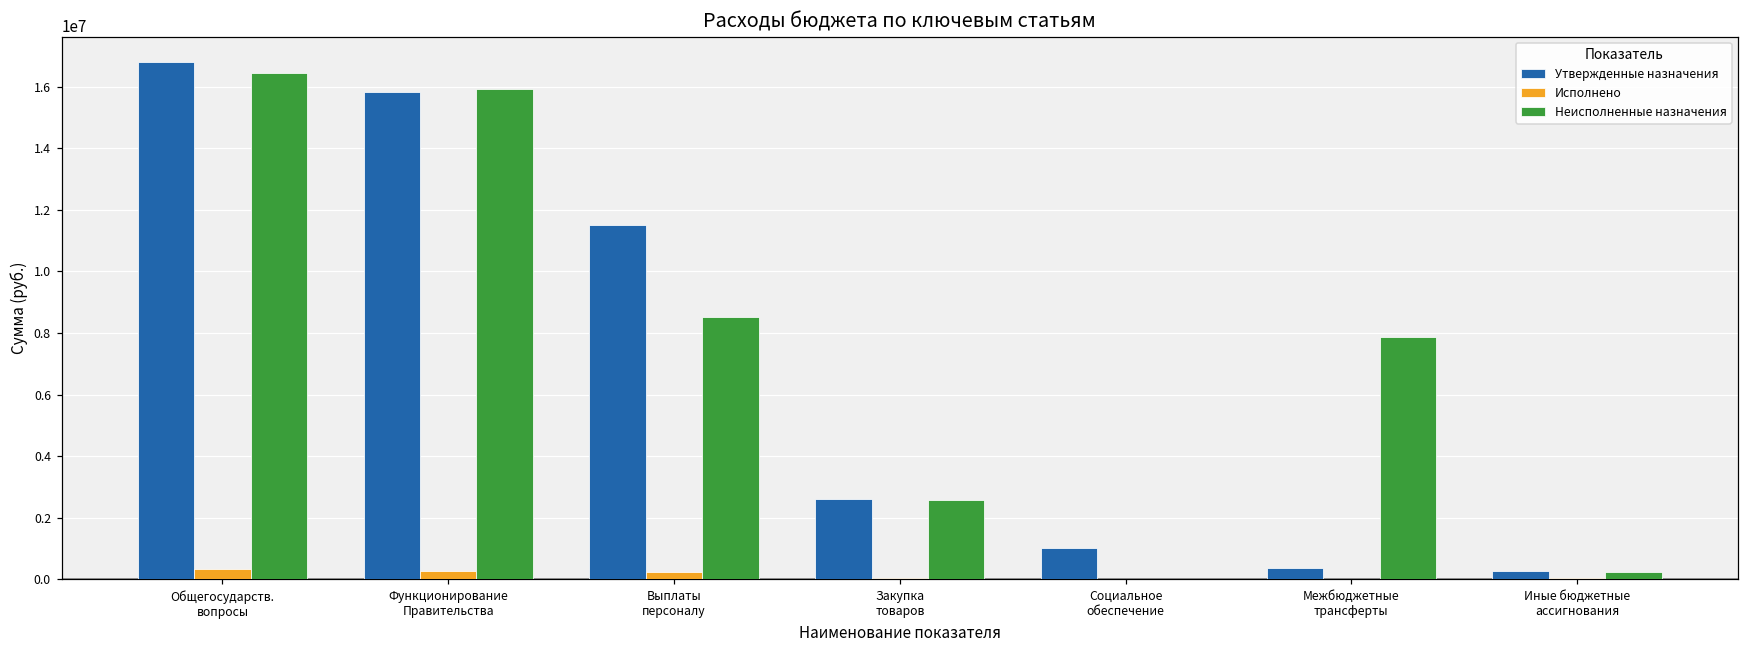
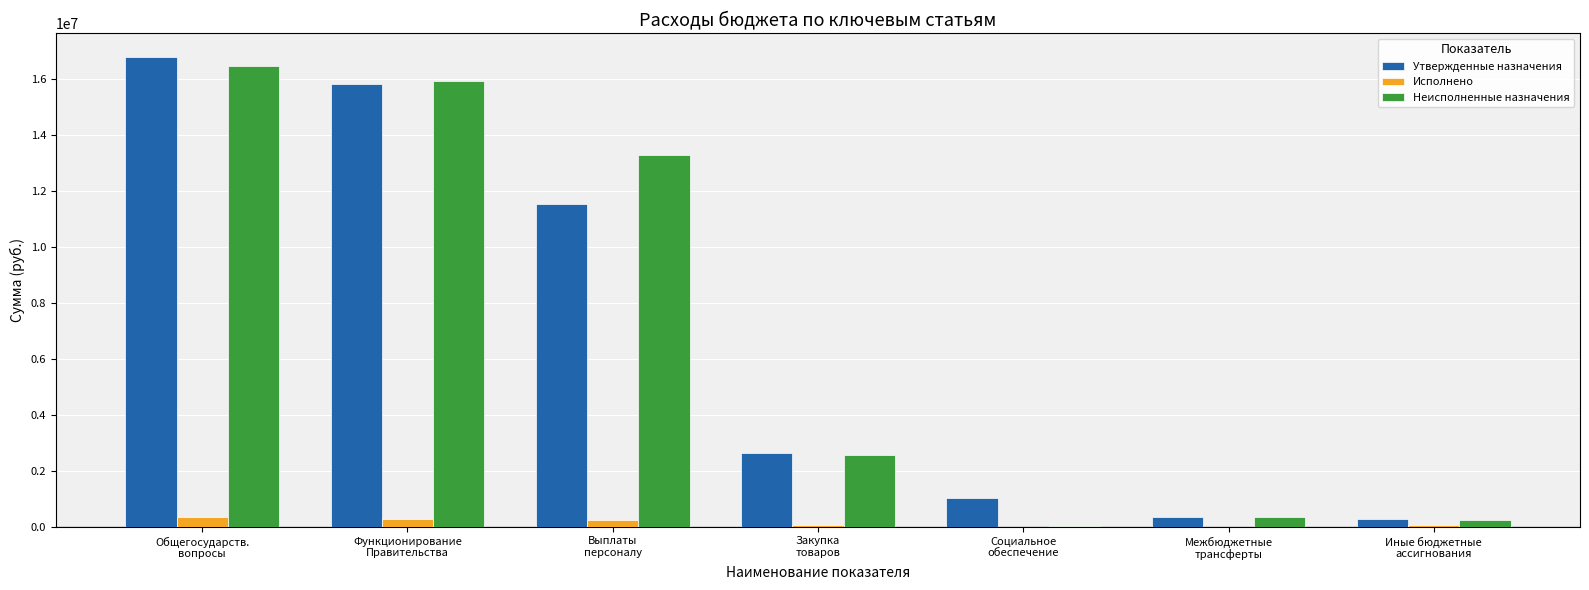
  {
    "Утвержденные назначения": {
      "Общегосударств. вопросы": 16800000,
      "Функционирование Правительства": 15800000,
      "Выплаты персоналу": 11500000,
      "Закупка товаров": 2600000,
      "Социальное обеспечение": 1000000,
      "Межбюджетные трансферты": 400000,
      "Иные бюджетные ассигнования": 300000
    },
    "Исполнено": {
      "Общегосударств. вопросы": 300000,
      "Функционирование Правительства": 300000,
      "Выплаты персоналу": 200000,
      "Социальное обеспечение": 0,
      "Межбюджетные трансферты": 0
    },
    "Неисполненные назначения": {
      "Общегосударств. вопросы": 16500000,
      "Функционирование Правительства": 15900000,
-     "Выплаты персоналу": 8500000,
+     "Выплаты персоналу": 13300000,
      "Закупка товаров": 2600000,
-     "Межбюджетные трансферты": 7900000,
+     "Межбюджетные трансферты": 400000,
      "Иные бюджетные ассигнования": 200000
    }
  }
